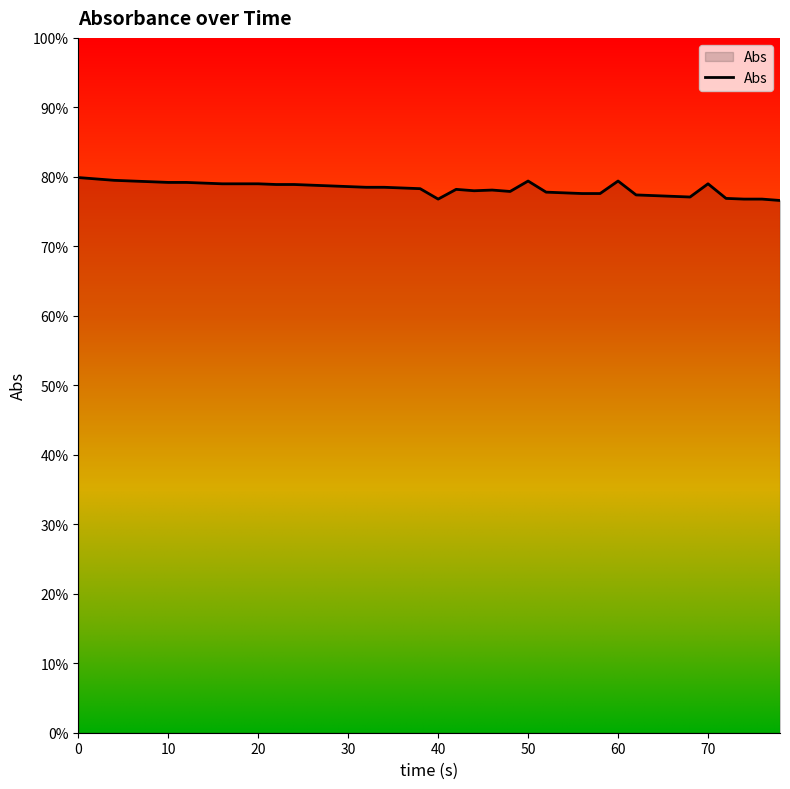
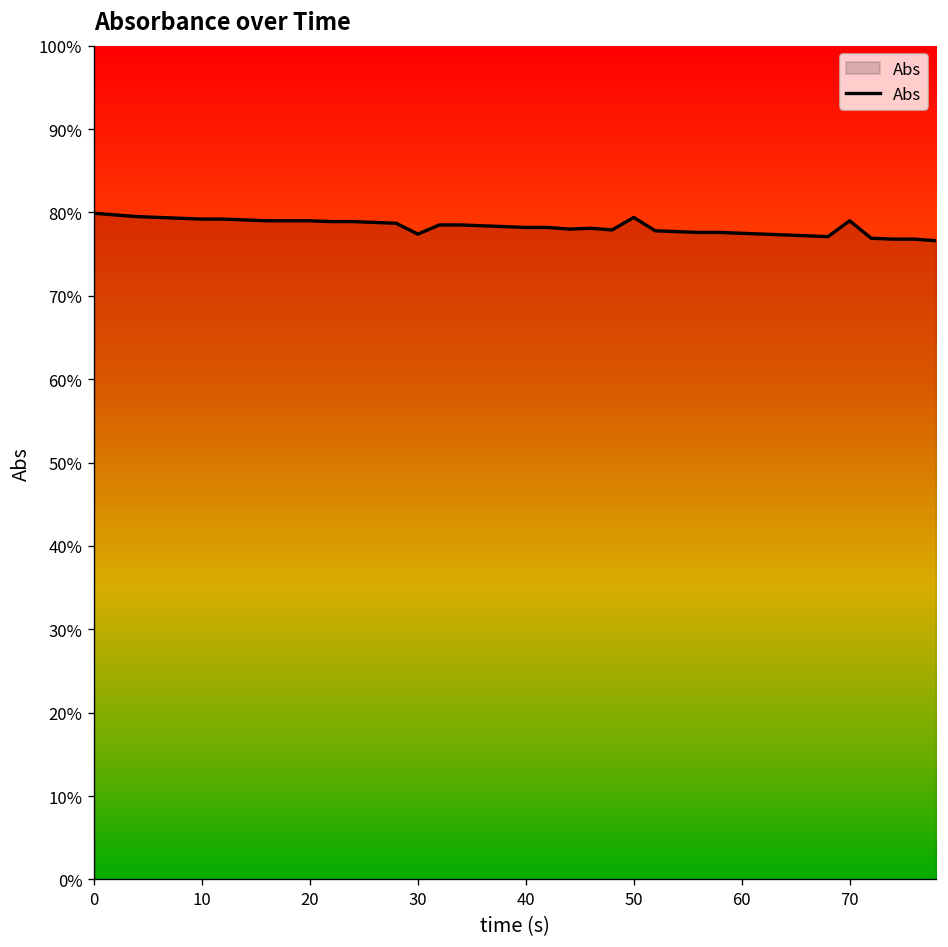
  {
    "0": "80%",
    "10": "79%",
    "20": "79%",
-   "30": "79%",
-   "40": "77%",
+   "30": "77%",
+   "40": "78%",
    "50": "79%",
-   "60": "79%",
+   "60": "78%",
    "70": "79%"
  }
